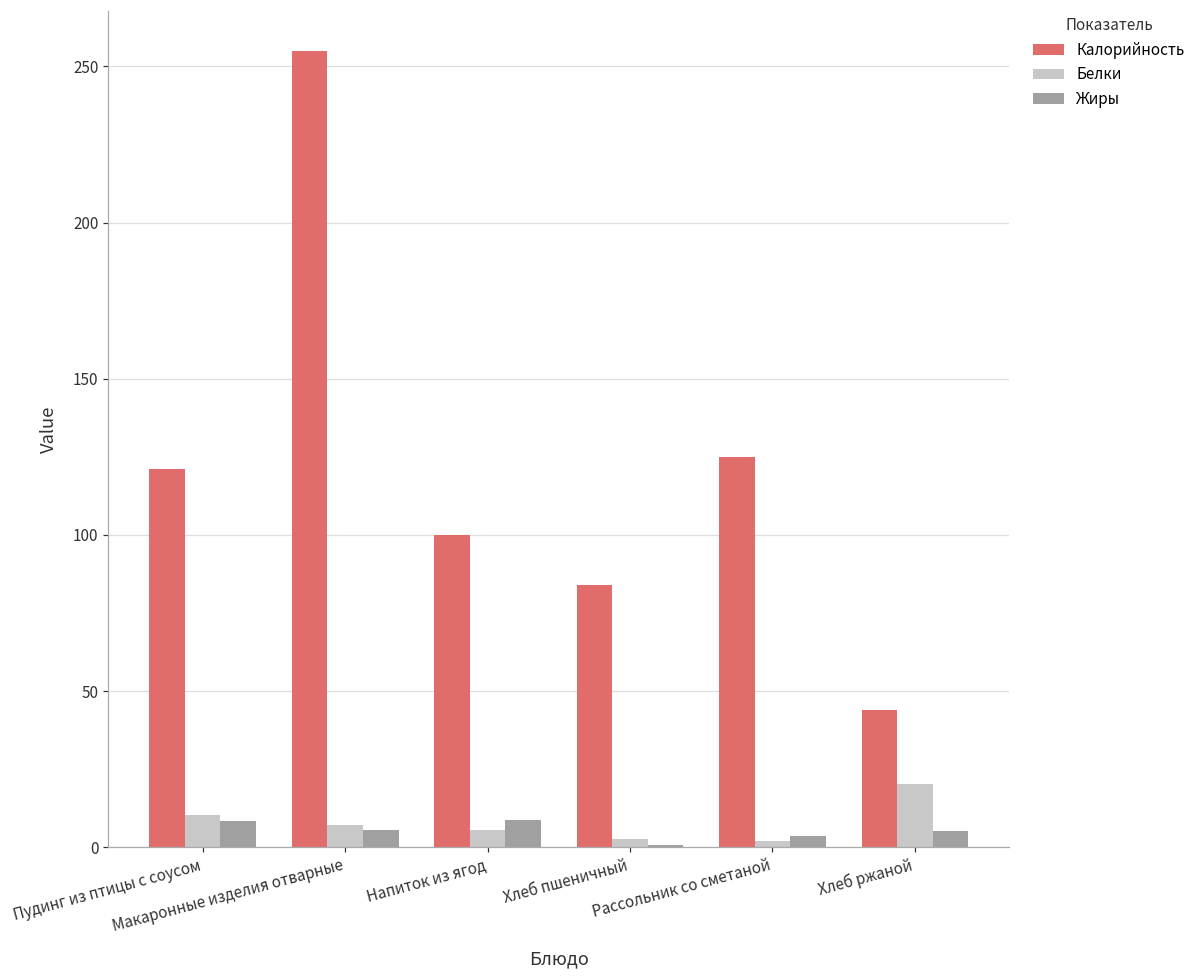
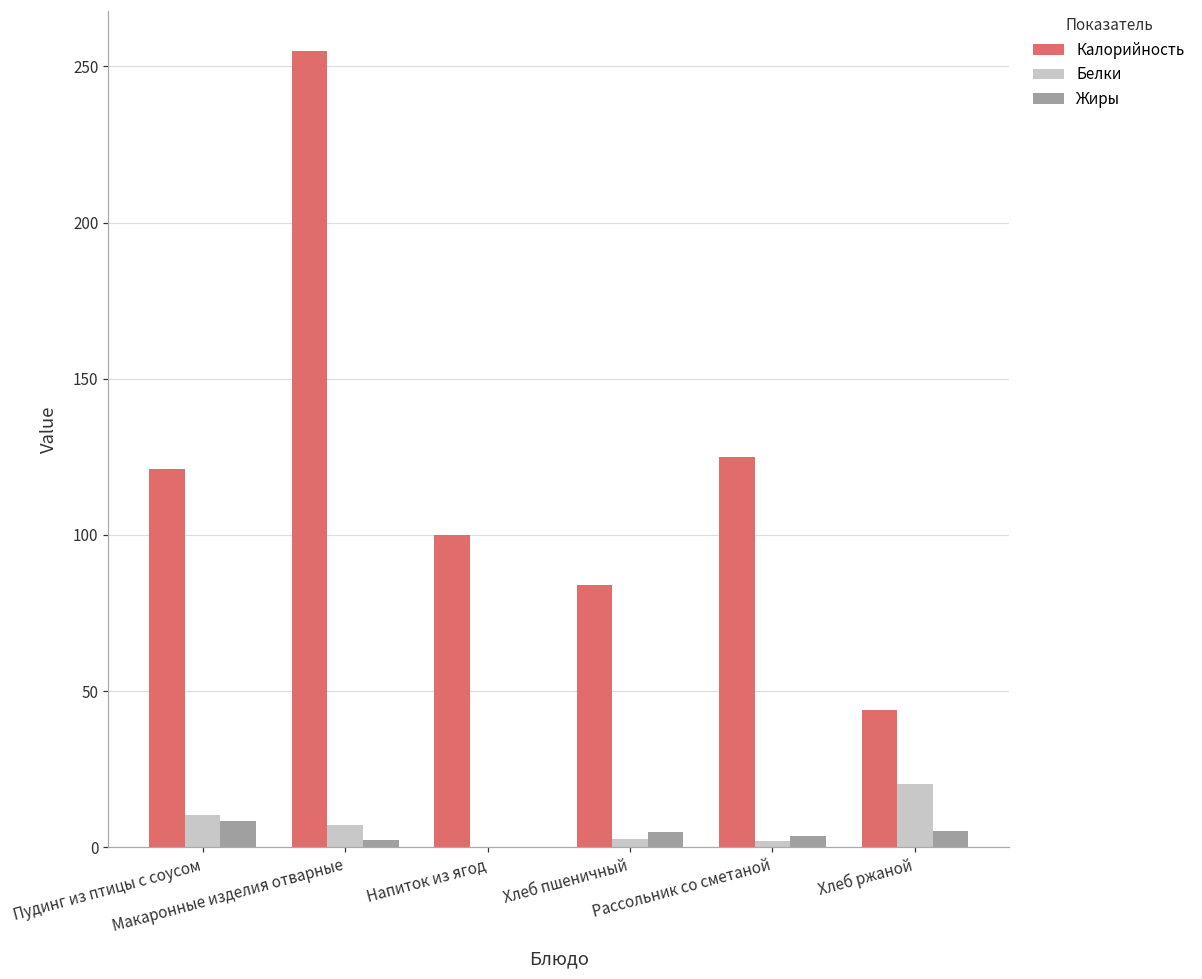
  {
    "Калорийность": {
      "Пудинг из птицы с соусом": 121,
      "Макаронные изделия отварные": 255,
      "Напиток из ягод": 100,
      "Хлеб пшеничный": 84,
      "Рассольник со сметаной": 125,
      "Хлеб ржаной": 44
    },
    "Белки": {
      "Пудинг из птицы с соусом": 10,
      "Макаронные изделия отварные": 7,
-     "Напиток из ягод": 6,
+     "Напиток из ягод": 0,
      "Хлеб пшеничный": 3,
      "Рассольник со сметаной": 2,
      "Хлеб ржаной": 20
    },
    "Жиры": {
      "Пудинг из птицы с соусом": 9,
-     "Макаронные изделия отварные": 5,
-     "Напиток из ягод": 9,
-     "Хлеб пшеничный": 1,
+     "Макаронные изделия отварные": 2,
+     "Напиток из ягод": 0,
+     "Хлеб пшеничный": 5,
      "Рассольник со сметаной": 4,
      "Хлеб ржаной": 5
    }
  }
